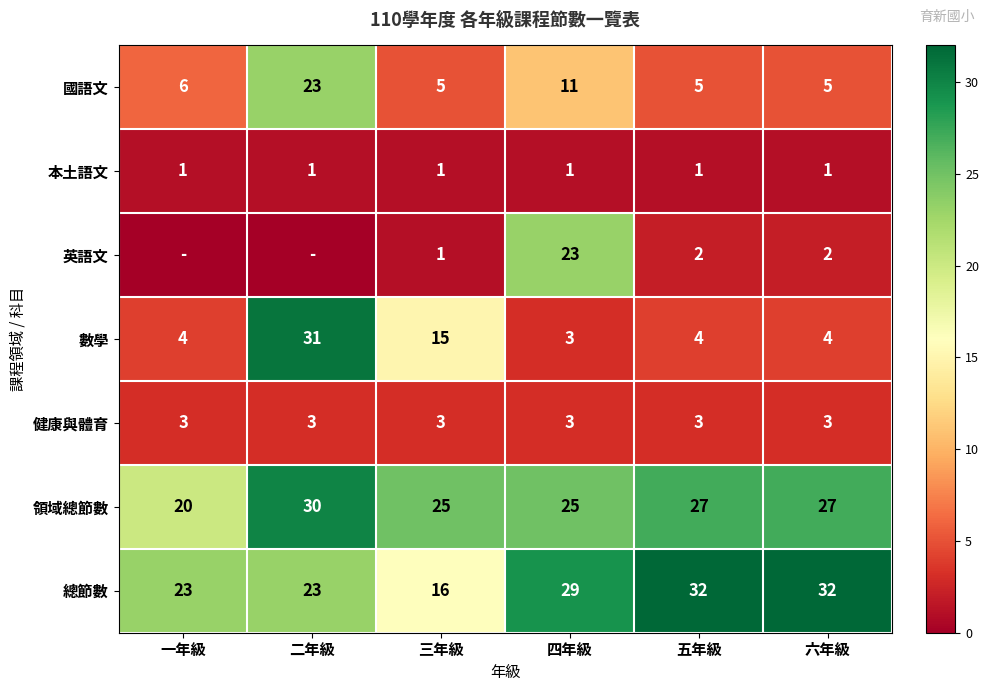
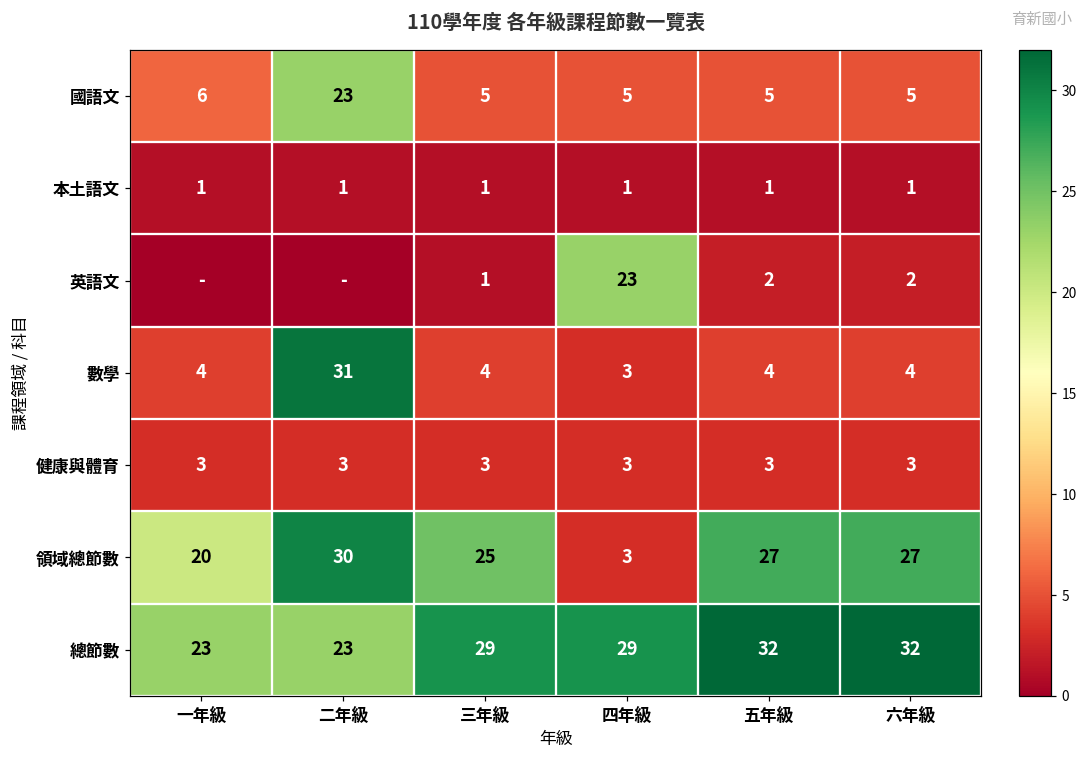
  {
    "國語文": {
      "一年級": 6,
      "二年級": 23,
      "三年級": 5,
-     "四年級": 11,
+     "四年級": 5,
      "五年級": 5,
      "六年級": 5
    },
    "本土語文": {
      "一年級": 1,
      "二年級": 1,
      "三年級": 1,
      "四年級": 1,
      "五年級": 1,
      "六年級": 1
    },
    "英語文": {
      "三年級": 1,
      "四年級": 23,
      "五年級": 2,
      "六年級": 2
    },
    "數學": {
      "一年級": 4,
      "二年級": 31,
-     "三年級": 15,
+     "三年級": 4,
      "四年級": 3,
      "五年級": 4,
      "六年級": 4
    },
    "健康與體育": {
      "一年級": 3,
      "二年級": 3,
      "三年級": 3,
      "四年級": 3,
      "五年級": 3,
      "六年級": 3
    },
    "領域總節數": {
      "一年級": 20,
      "二年級": 30,
      "三年級": 25,
-     "四年級": 25,
+     "四年級": 3,
      "五年級": 27,
      "六年級": 27
    },
    "總節數": {
      "一年級": 23,
      "二年級": 23,
-     "三年級": 16,
+     "三年級": 29,
      "四年級": 29,
      "五年級": 32,
      "六年級": 32
    }
  }
